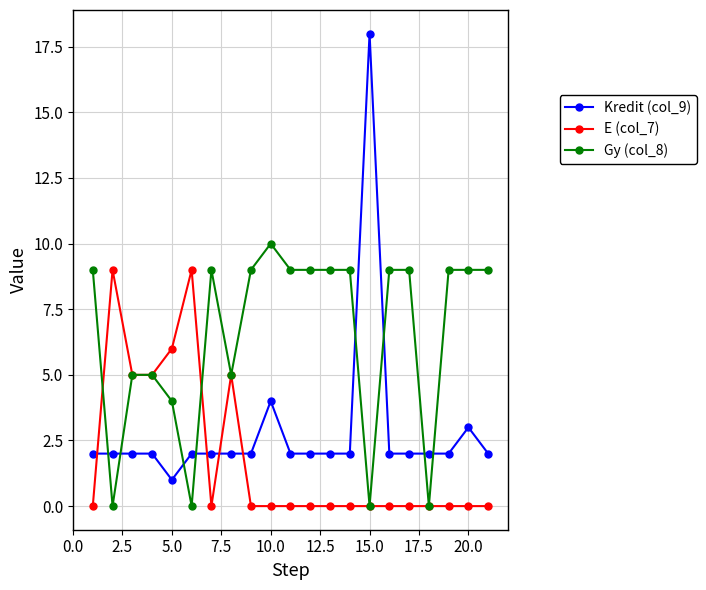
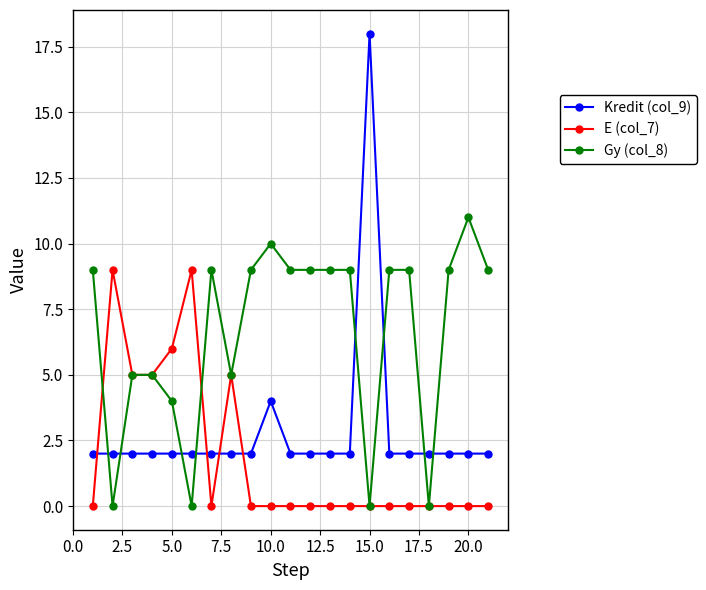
  {
    "Kredit (col_9)": {
-     "5.0": 1,
+     "5.0": 2,
      "10.0": 4,
      "15.0": 18,
-     "20.0": 3
+     "20.0": 2
    },
    "E (col_7)": {
      "5.0": 6,
      "10.0": 0,
      "20.0": 0
    },
    "Gy (col_8)": {
      "5.0": 4,
      "10.0": 10,
-     "20.0": 9
+     "20.0": 11
    }
  }
